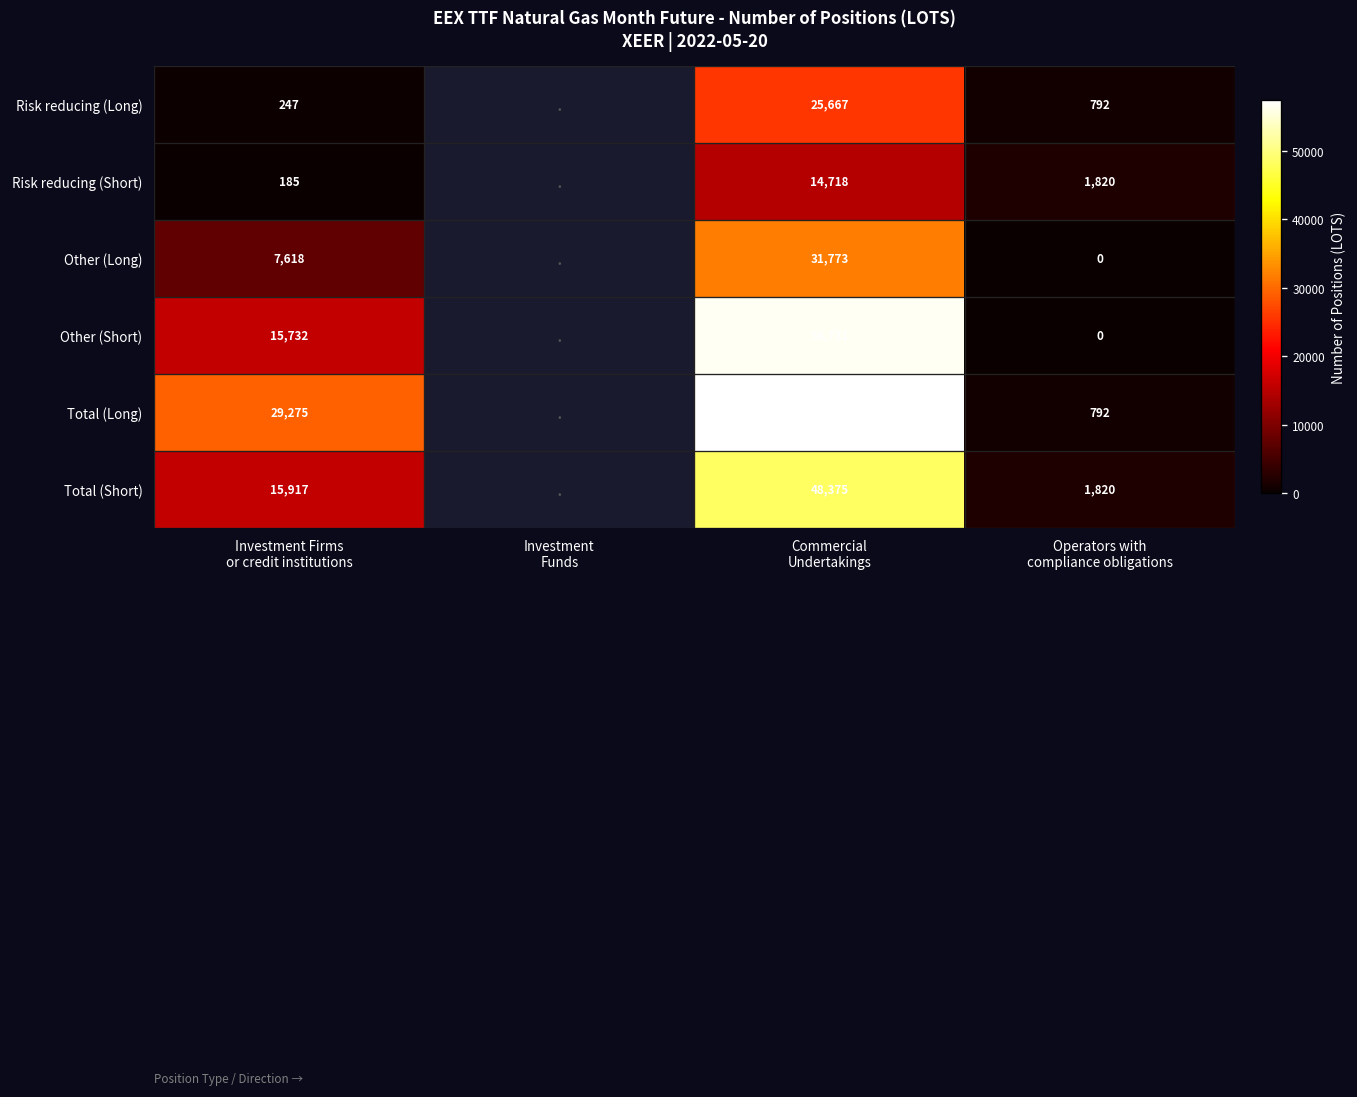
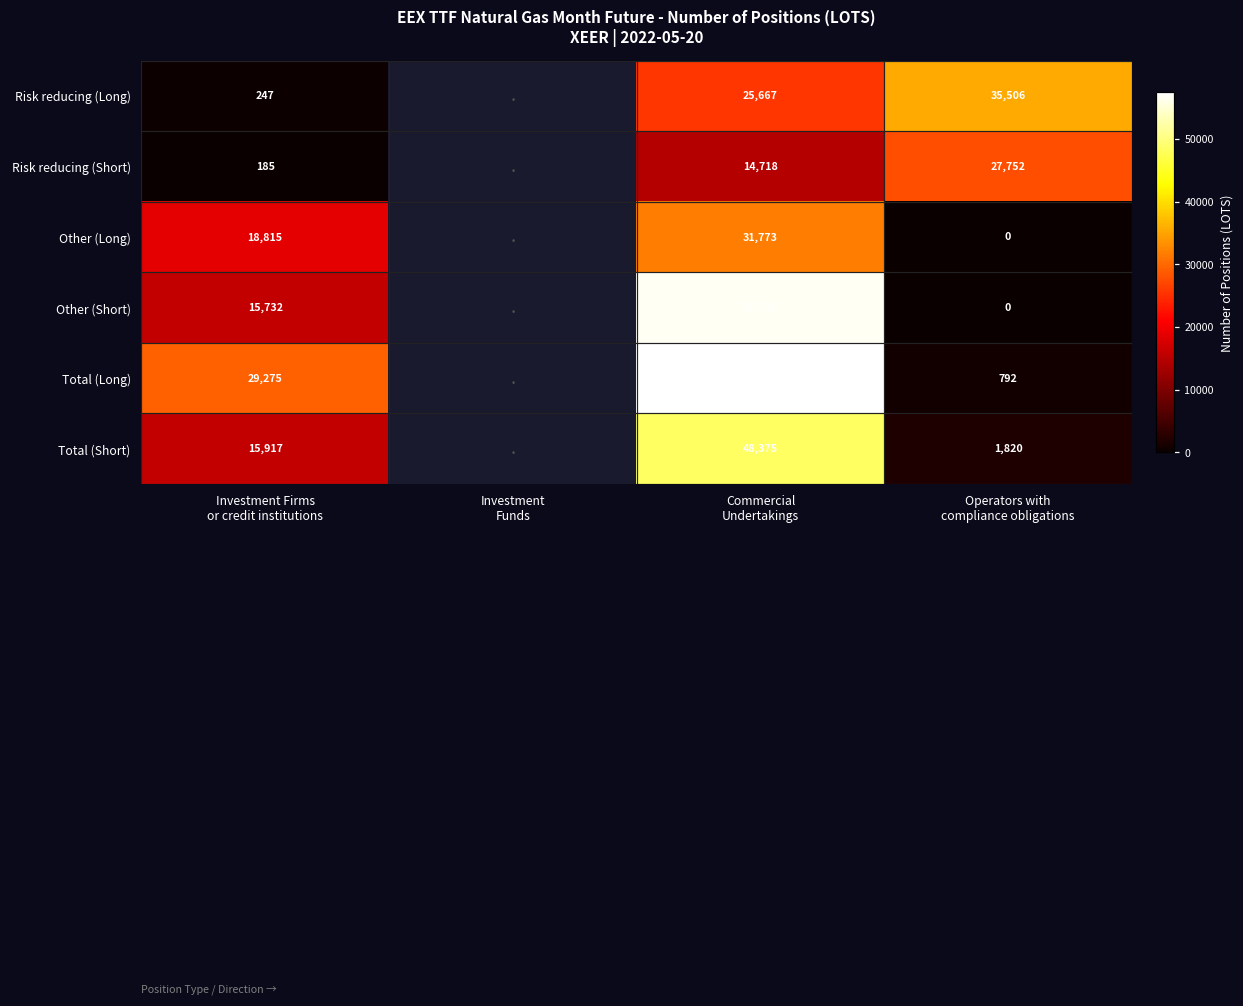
  {
    "Risk reducing (Long)": {
      "Investment Firms or credit institutions": "247",
      "Commercial Undertakings": "25,667",
-     "Operators with compliance obligations": "792"
+     "Operators with compliance obligations": "35,506"
    },
    "Risk reducing (Short)": {
      "Investment Firms or credit institutions": "185",
      "Commercial Undertakings": "14,718",
-     "Operators with compliance obligations": "1,820"
+     "Operators with compliance obligations": "27,752"
    },
    "Other (Long)": {
-     "Investment Firms or credit institutions": "7,618",
+     "Investment Firms or credit institutions": "18,815",
      "Commercial Undertakings": "31,773",
      "Operators with compliance obligations": "0"
    },
    "Other (Short)": {
      "Investment Firms or credit institutions": "15,732",
      "Operators with compliance obligations": "0"
    },
    "Total (Long)": {
      "Investment Firms or credit institutions": "29,275",
      "Operators with compliance obligations": "792"
    },
    "Total (Short)": {
      "Investment Firms or credit institutions": "15,917",
      "Commercial Undertakings": "48,375",
      "Operators with compliance obligations": "1,820"
    }
  }
